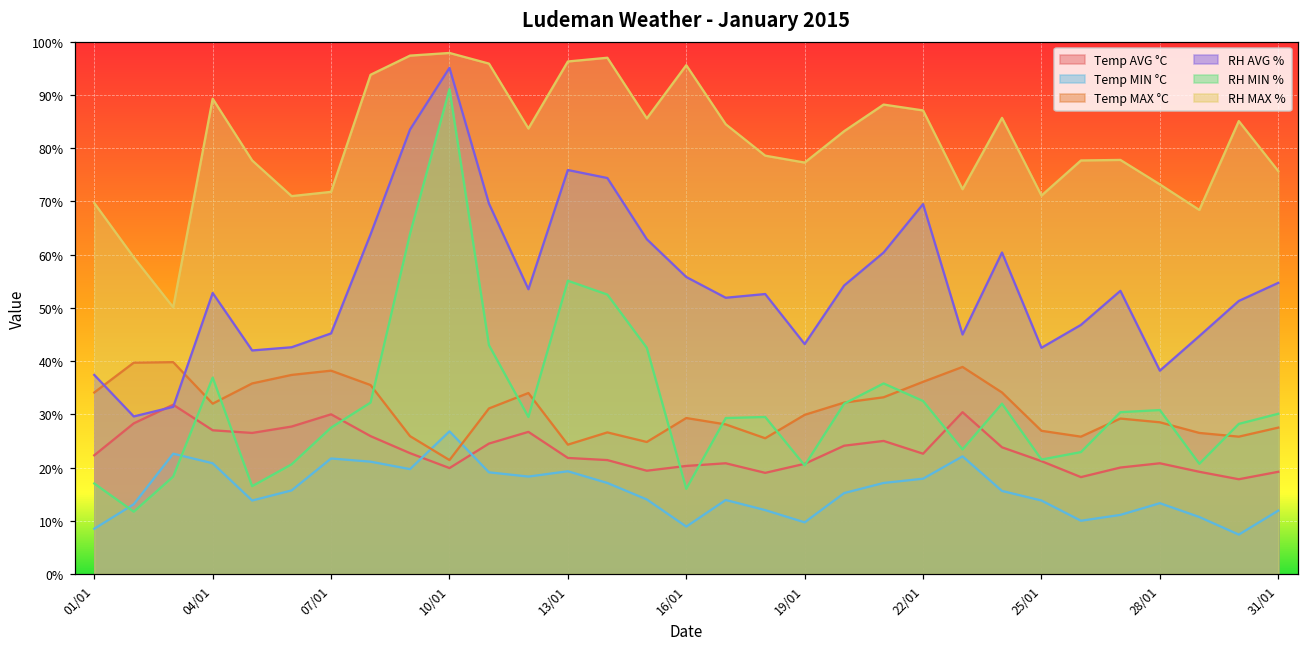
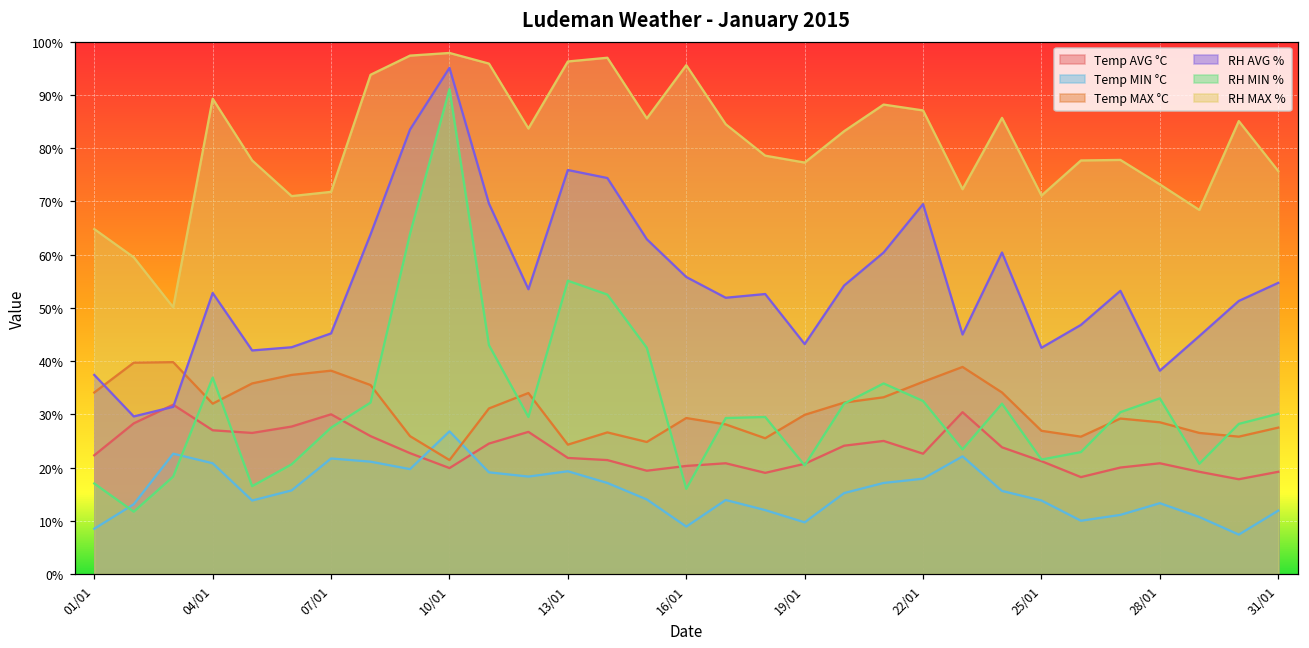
  {
    "Temp MIN °C": {
      "01/01": "9%",
      "04/01": "21%",
      "07/01": "22%",
      "10/01": "27%",
      "13/01": "19%",
      "16/01": "9%",
      "19/01": "10%",
      "22/01": "18%",
      "25/01": "14%",
      "28/01": "13%",
      "31/01": "12%"
    },
    "RH AVG %": {
      "01/01": "37%",
      "04/01": "53%",
      "07/01": "45%",
      "10/01": "95%",
      "13/01": "76%",
      "16/01": "56%",
      "19/01": "43%",
      "22/01": "70%",
      "25/01": "43%",
      "28/01": "38%",
      "31/01": "55%"
    },
    "RH MIN %": {
      "01/01": "17%",
      "04/01": "37%",
      "07/01": "28%",
      "10/01": "91%",
      "13/01": "55%",
      "16/01": "16%",
      "22/01": "33%",
-     "28/01": "31%",
+     "28/01": "33%",
      "31/01": "30%"
    },
    "RH MAX %": {
-     "01/01": "70%",
+     "01/01": "65%",
      "04/01": "89%",
      "07/01": "72%",
      "10/01": "98%",
      "13/01": "96%",
      "16/01": "96%",
      "19/01": "77%",
      "22/01": "87%",
      "25/01": "71%",
      "28/01": "73%",
      "31/01": "76%"
    }
  }
